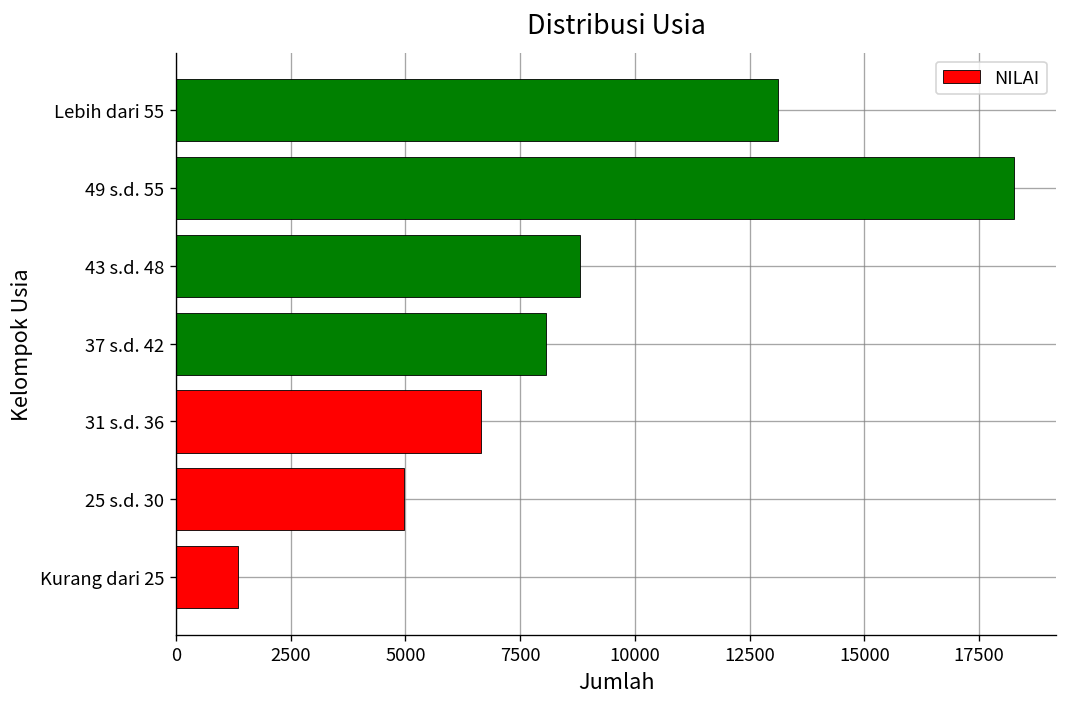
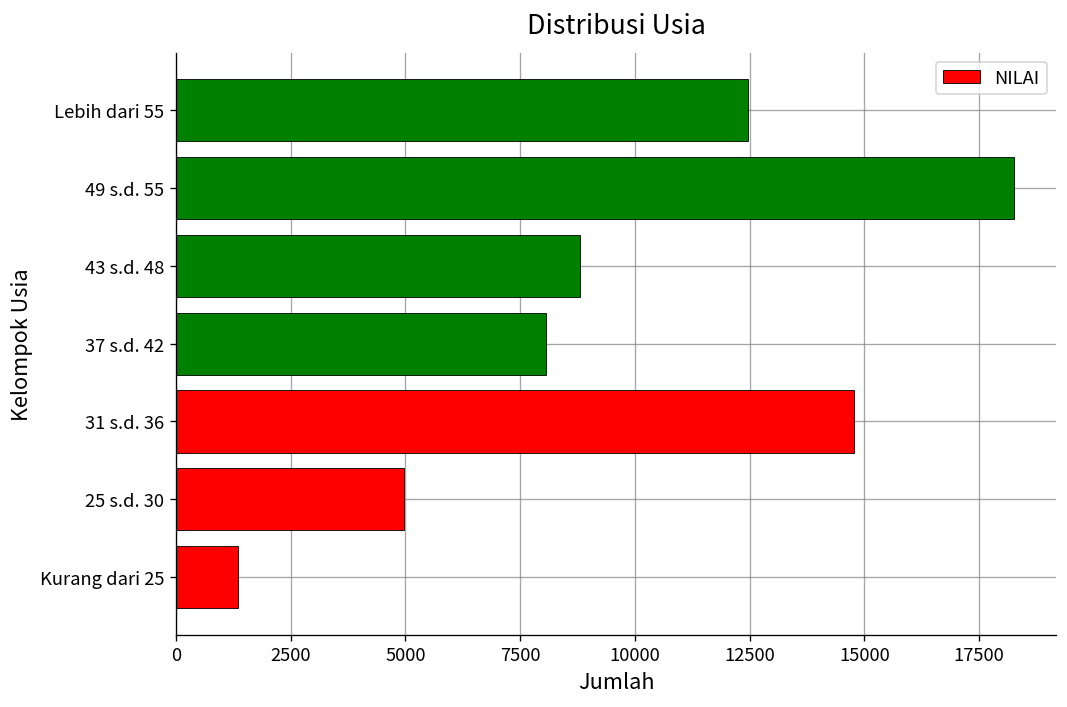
  {
-   "Lebih dari 55": 13100,
+   "Lebih dari 55": 12500,
    "49 s.d. 55": 18300,
    "43 s.d. 48": 8800,
    "37 s.d. 42": 8100,
-   "31 s.d. 36": 6600,
+   "31 s.d. 36": 14800,
    "25 s.d. 30": 5000,
    "Kurang dari 25": 1400
  }
